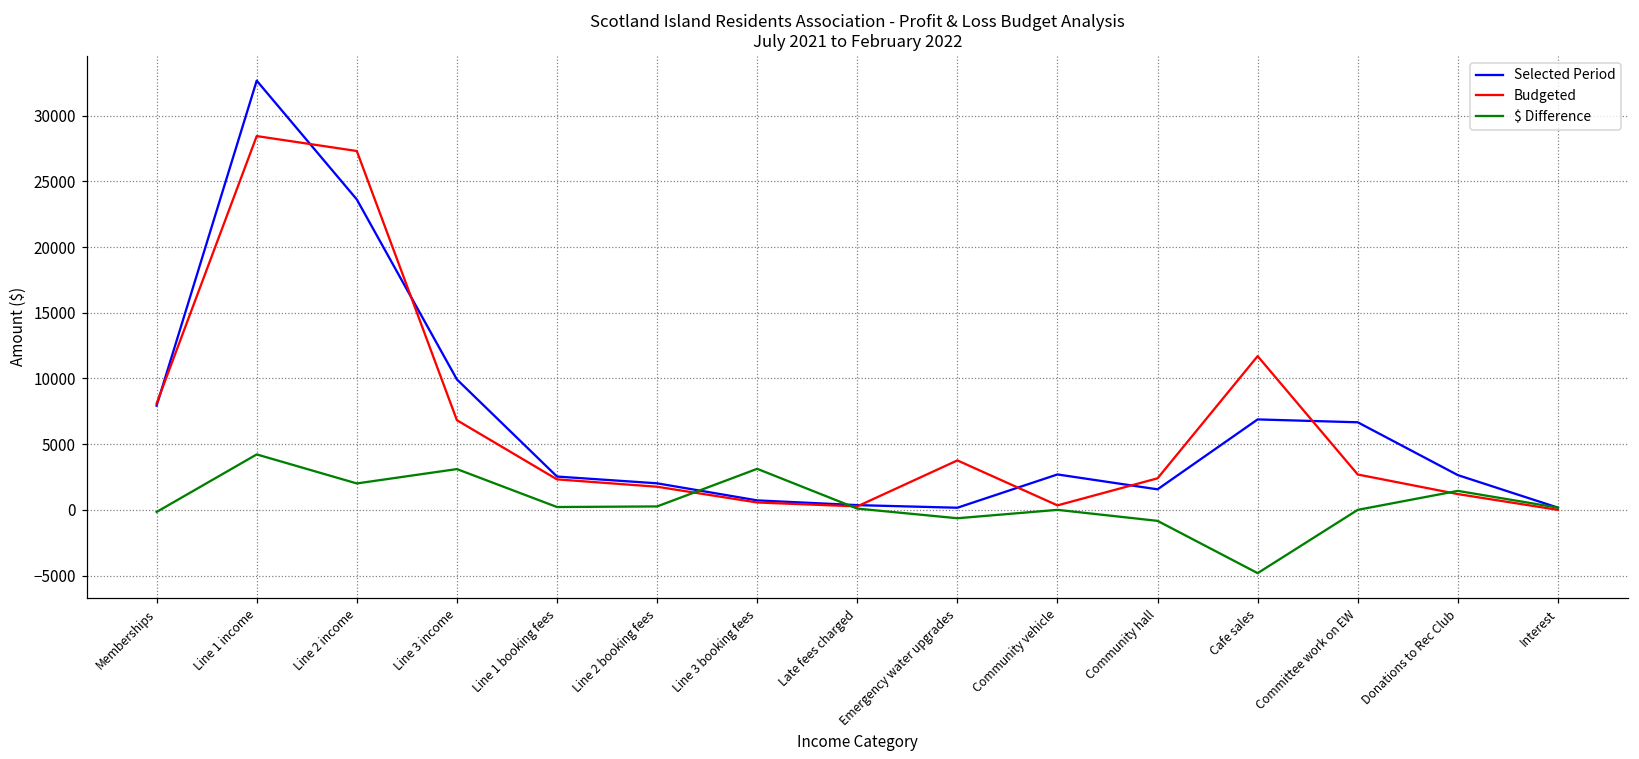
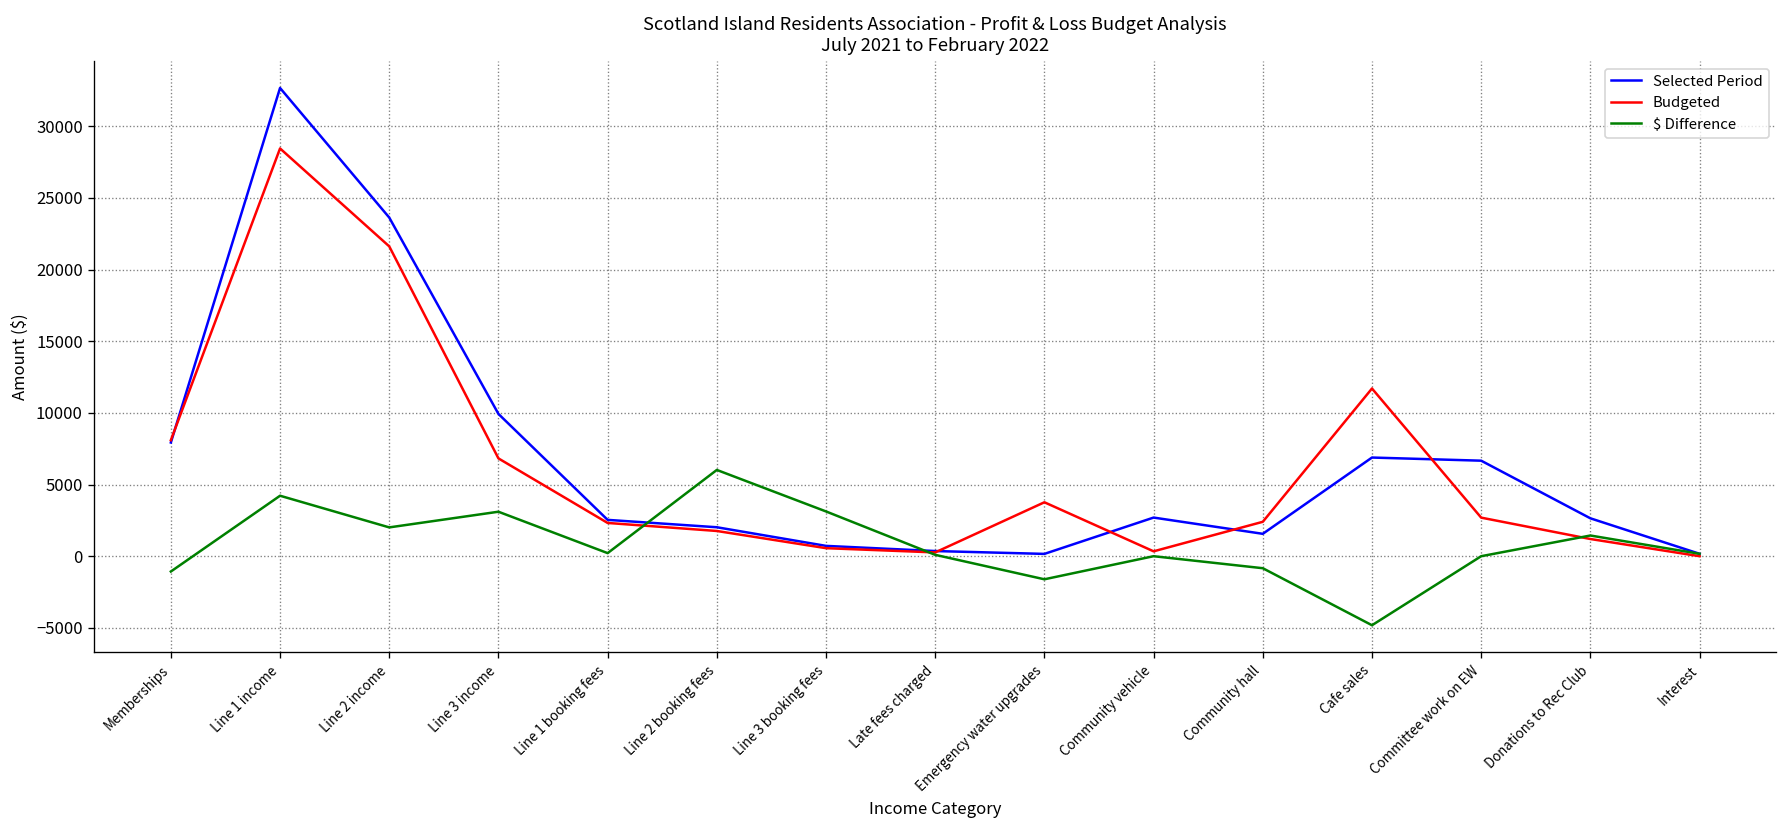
  {
    "Selected Period": {
      "Line 1 income": 32700,
      "Line 2 income": 23600,
      "Line 3 income": 9900,
      "Line 1 booking fees": 2500,
      "Line 2 booking fees": 2000,
      "Emergency water upgrades": 200,
      "Community vehicle": 2700,
      "Community hall": 1600,
      "Cafe sales": 6900,
      "Committee work on EW": 6700,
      "Donations to Rec Club": 2600
    },
    "Budgeted": {
      "Line 1 income": 28400,
-     "Line 2 income": 27300,
+     "Line 2 income": 21600,
      "Line 3 income": 6800,
      "Line 1 booking fees": 2300,
      "Line 2 booking fees": 1800,
      "Emergency water upgrades": 3800,
      "Community vehicle": 300,
      "Community hall": 2400,
      "Cafe sales": 11700,
      "Committee work on EW": 2700,
      "Donations to Rec Club": 1200
    },
    "$ Difference": {
-     "Memberships": -200,
+     "Memberships": -1100,
      "Line 1 income": 4200,
      "Line 2 income": 2000,
      "Line 3 income": 3100,
      "Line 1 booking fees": 200,
-     "Line 2 booking fees": 300,
+     "Line 2 booking fees": 6000,
      "Line 3 booking fees": 3100,
-     "Emergency water upgrades": -600,
+     "Emergency water upgrades": -1600,
      "Community vehicle": 0,
      "Community hall": -800,
      "Cafe sales": -4800,
      "Committee work on EW": 0,
      "Donations to Rec Club": 1400
    }
  }
